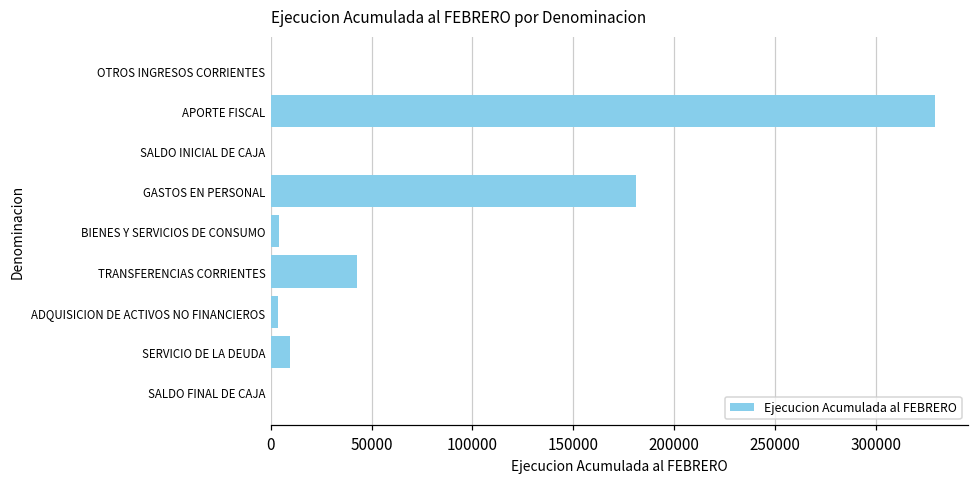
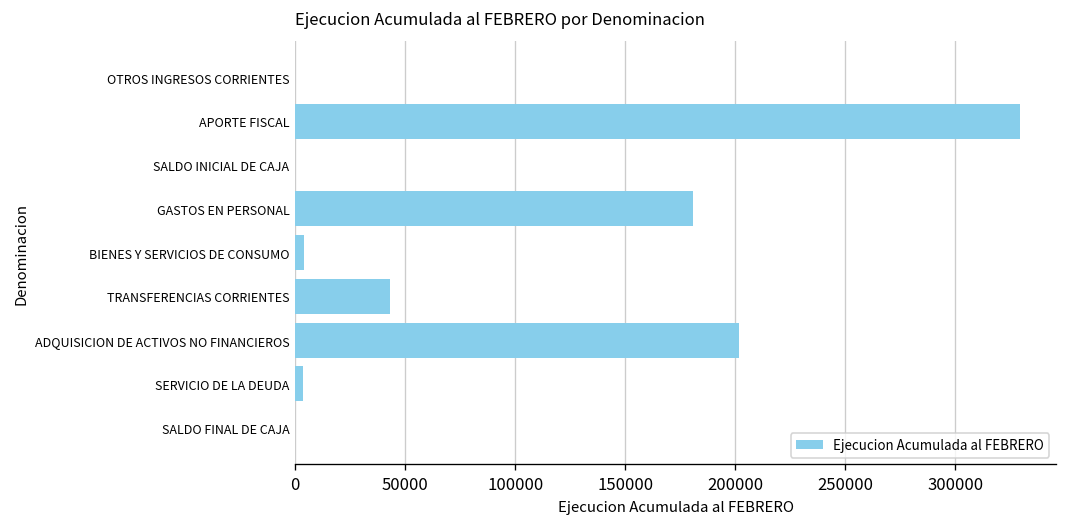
  {
    "OTROS INGRESOS CORRIENTES": 0,
    "APORTE FISCAL": 329000,
    "SALDO INICIAL DE CAJA": 0,
    "GASTOS EN PERSONAL": 181000,
    "BIENES Y SERVICIOS DE CONSUMO": 4000,
    "TRANSFERENCIAS CORRIENTES": 43000,
-   "ADQUISICION DE ACTIVOS NO FINANCIEROS": 4000,
-   "SERVICIO DE LA DEUDA": 10000,
+   "ADQUISICION DE ACTIVOS NO FINANCIEROS": 202000,
+   "SERVICIO DE LA DEUDA": 4000,
    "SALDO FINAL DE CAJA": 0
  }
